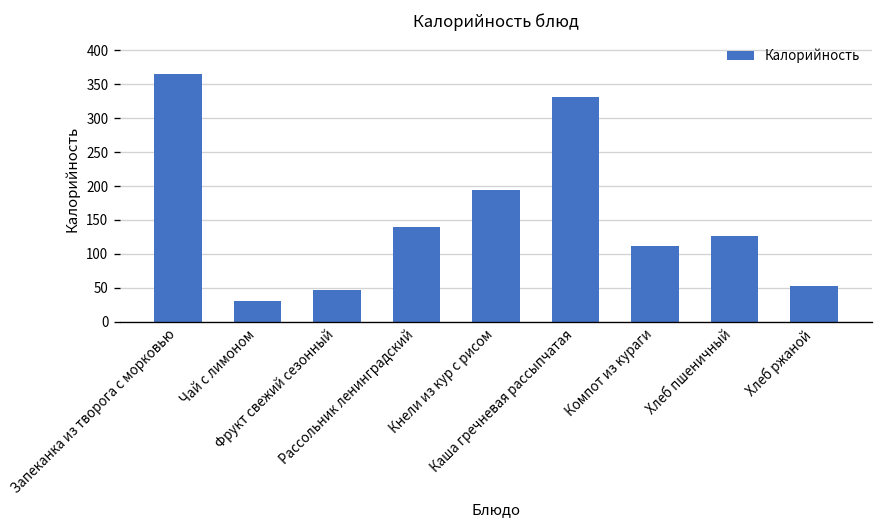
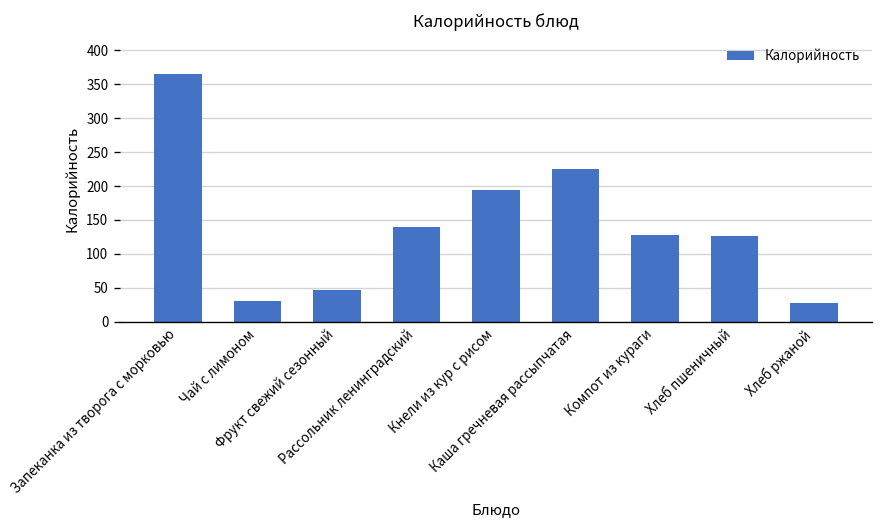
  {
    "Запеканка из творога с морковью": 360,
    "Чай с лимоном": 30,
    "Фрукт свежий сезонный": 50,
    "Рассольник ленинградский": 140,
    "Кнели из кур с рисом": 190,
-   "Каша гречневая рассыпчатая": 330,
-   "Компот из кураги": 110,
+   "Каша гречневая рассыпчатая": 230,
+   "Компот из кураги": 130,
    "Хлеб пшеничный": 130,
-   "Хлеб ржаной": 50
+   "Хлеб ржаной": 30
  }
